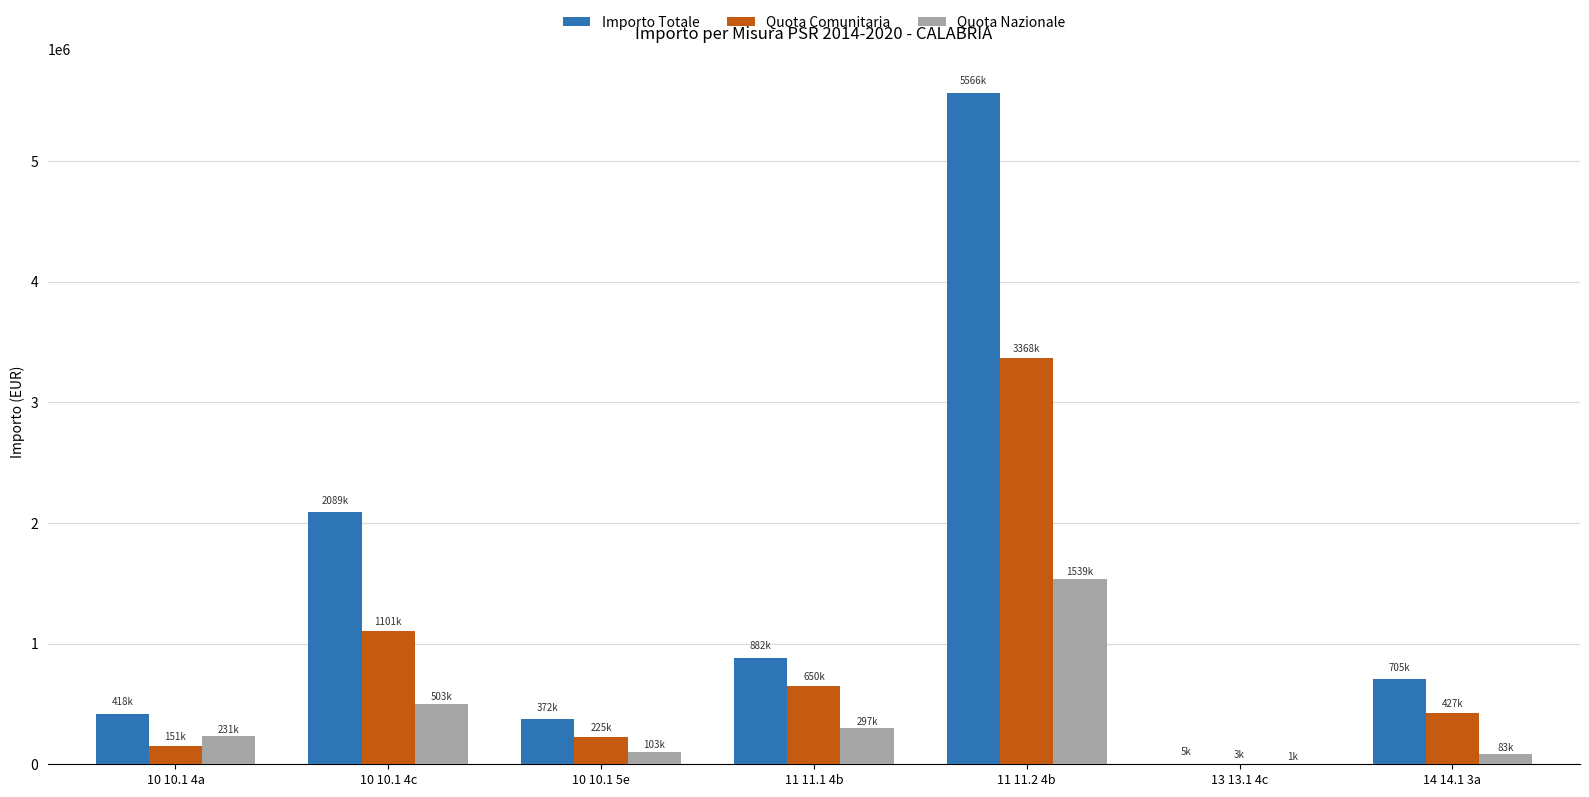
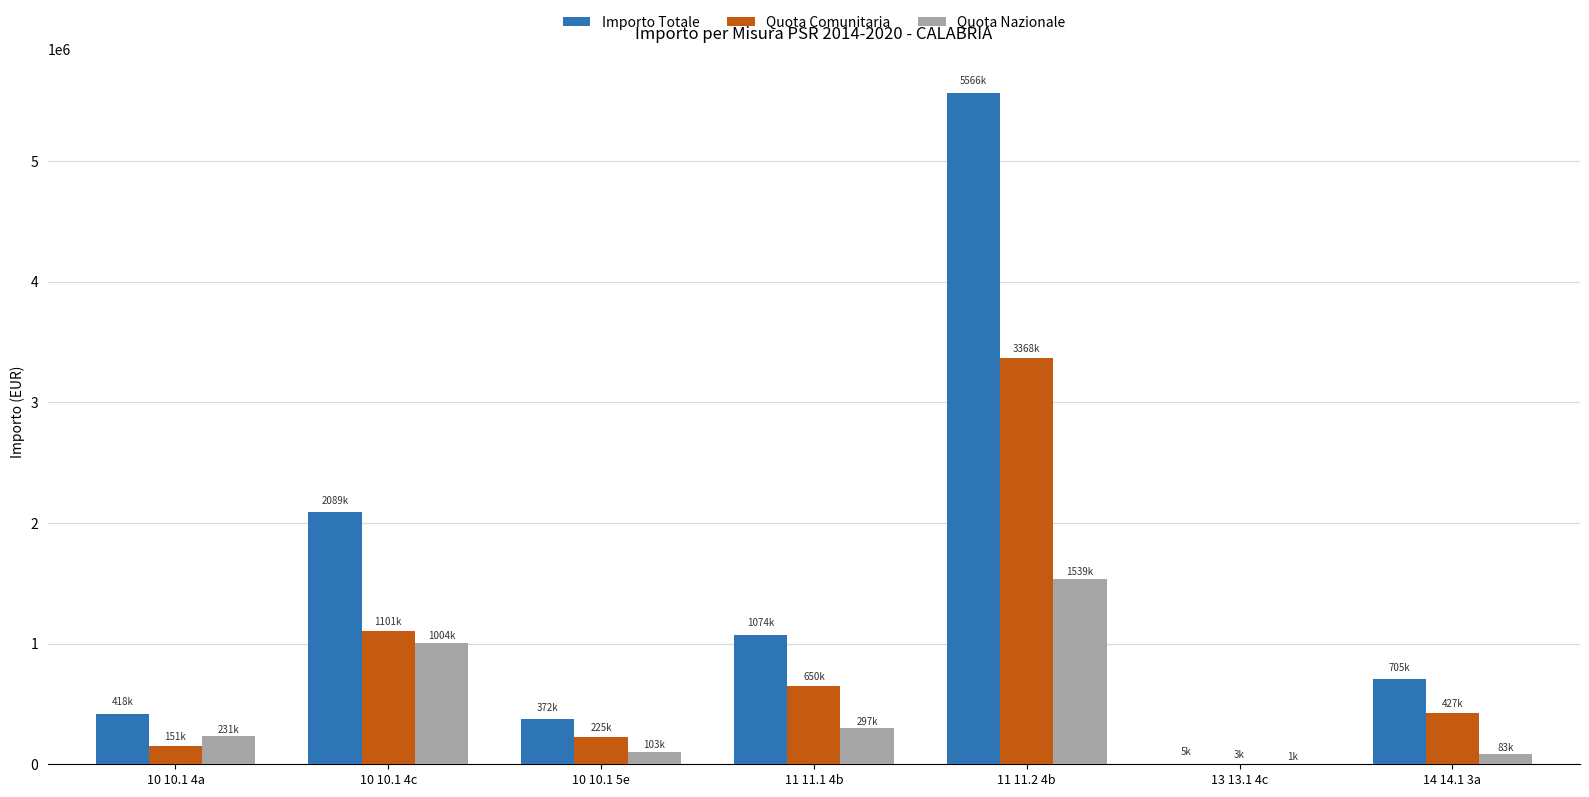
  {
    "Importo Totale": {
      "10 10.1 4a": "418k",
      "10 10.1 4c": "2089k",
      "10 10.1 5e": "372k",
-     "11 11.1 4b": "882k",
+     "11 11.1 4b": "1074k",
      "11 11.2 4b": "5566k",
      "13 13.1 4c": "5k",
      "14 14.1 3a": "705k"
    },
    "Quota Comunitaria": {
      "10 10.1 4a": "151k",
      "10 10.1 4c": "1101k",
      "10 10.1 5e": "225k",
      "11 11.1 4b": "650k",
      "11 11.2 4b": "3368k",
      "13 13.1 4c": "3k",
      "14 14.1 3a": "427k"
    },
    "Quota Nazionale": {
      "10 10.1 4a": "231k",
-     "10 10.1 4c": "503k",
+     "10 10.1 4c": "1004k",
      "10 10.1 5e": "103k",
      "11 11.1 4b": "297k",
      "11 11.2 4b": "1539k",
      "13 13.1 4c": "1k",
      "14 14.1 3a": "83k"
    }
  }
